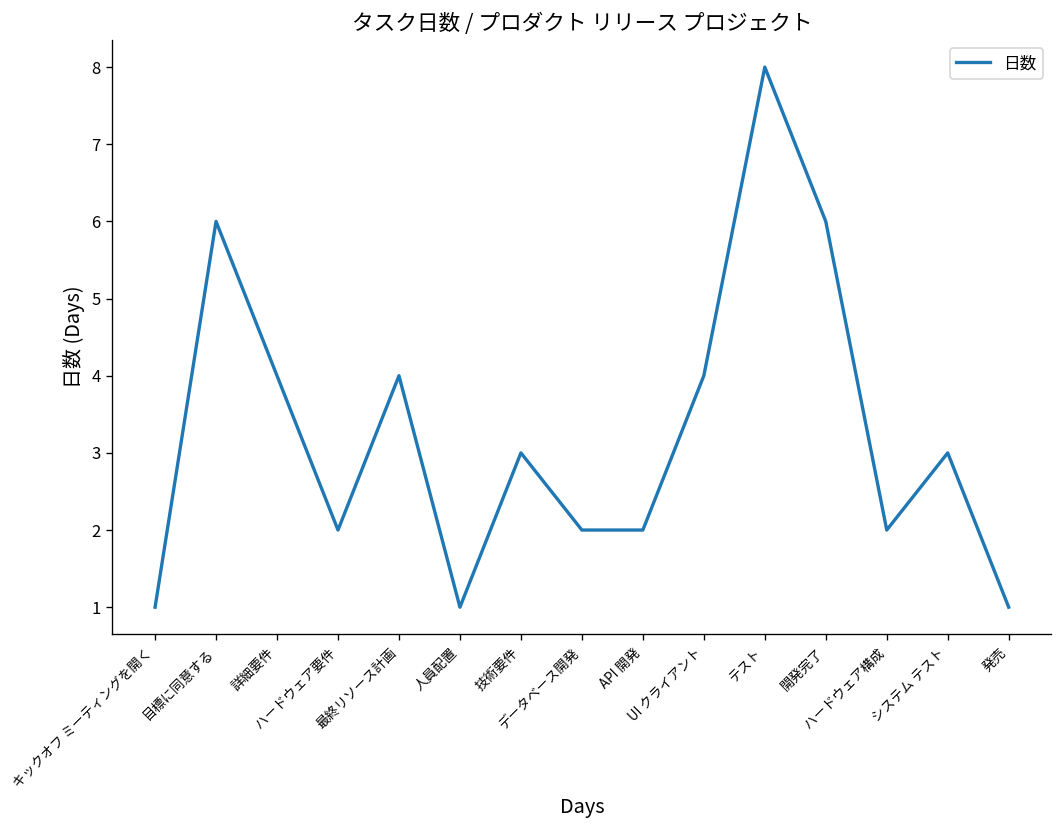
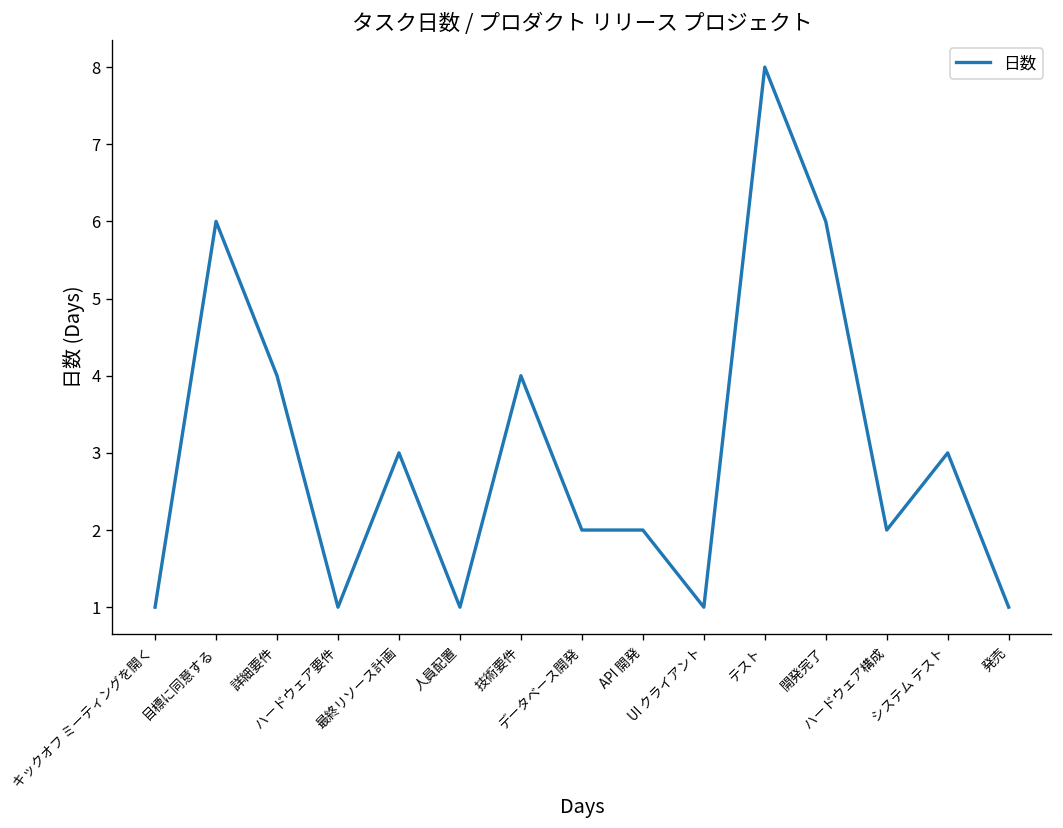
  {
    "キックオフ ミーティングを開く": 1,
    "目標に同意する": 6,
    "詳細要件": 4,
-   "ハードウェア要件": 2,
-   "最終リソース計画": 4,
+   "ハードウェア要件": 1,
+   "最終リソース計画": 3,
    "人員配置": 1,
-   "技術要件": 3,
+   "技術要件": 4,
    "データベース開発": 2,
    "API 開発": 2,
-   "UI クライアント": 4,
+   "UI クライアント": 1,
    "テスト": 8,
    "開発完了": 6,
    "ハードウェア構成": 2,
    "システム テスト": 3,
    "発売": 1
  }
